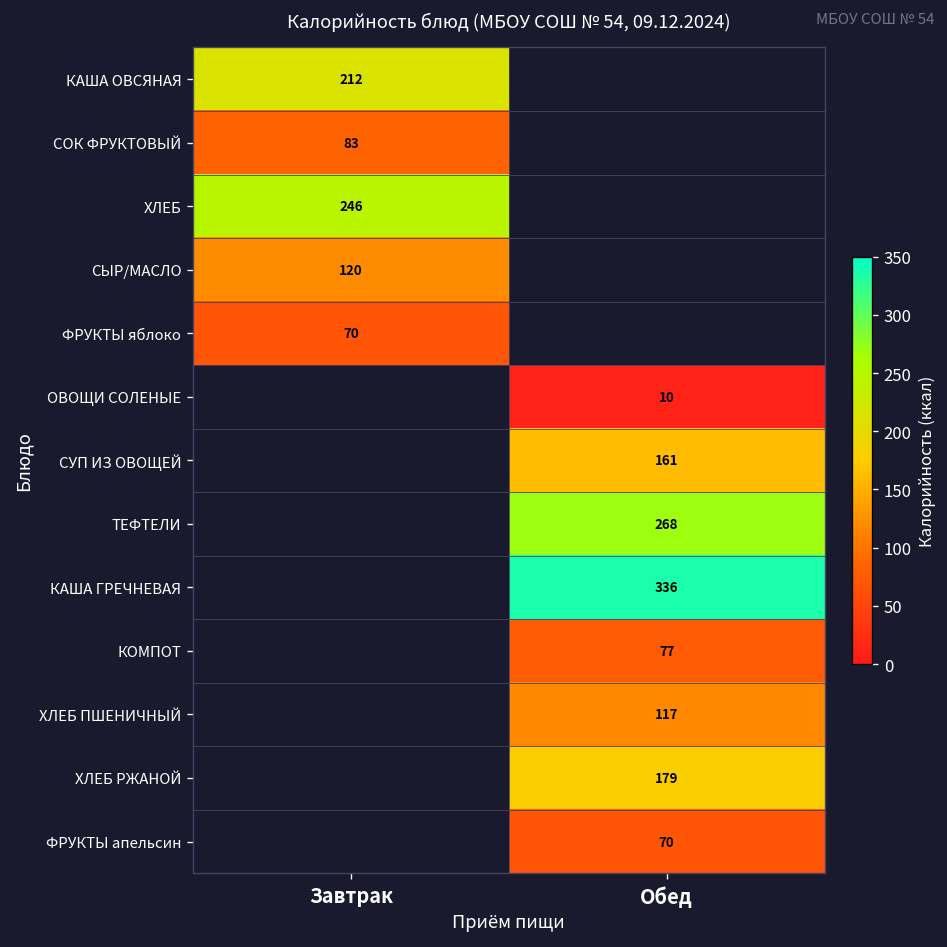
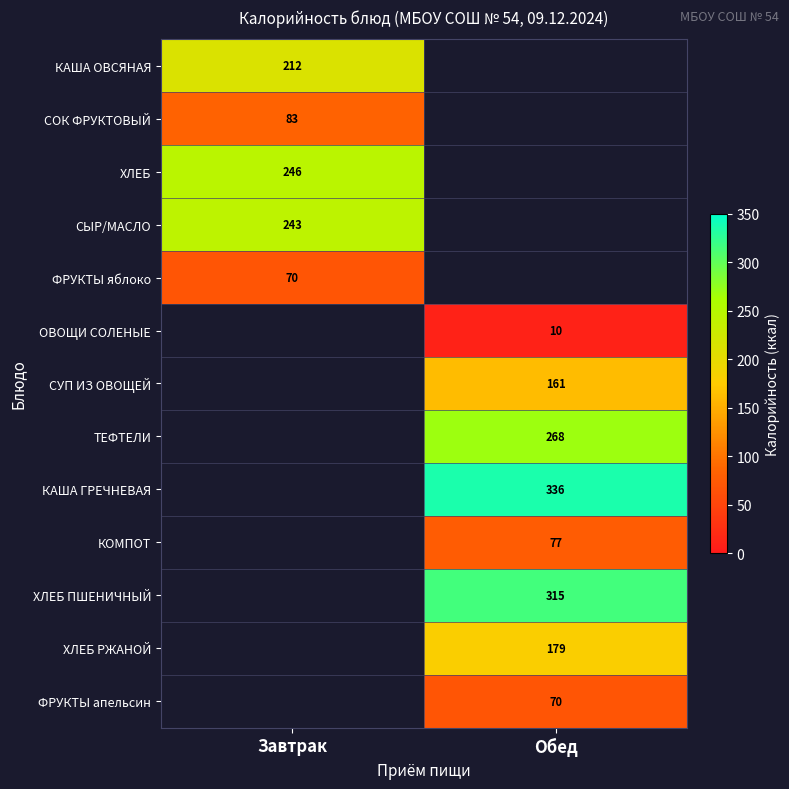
  {
    "КАША ОВСЯНАЯ": {
      "Завтрак": 212
    },
    "СОК ФРУКТОВЫЙ": {
      "Завтрак": 83
    },
    "ХЛЕБ": {
      "Завтрак": 246
    },
    "СЫР/МАСЛО": {
-     "Завтрак": 120
+     "Завтрак": 243
    },
    "ФРУКТЫ яблоко": {
      "Завтрак": 70
    },
    "ОВОЩИ СОЛЕНЫЕ": {
      "Обед": 10
    },
    "СУП ИЗ ОВОЩЕЙ": {
      "Обед": 161
    },
    "ТЕФТЕЛИ": {
      "Обед": 268
    },
    "КАША ГРЕЧНЕВАЯ": {
      "Обед": 336
    },
    "КОМПОТ": {
      "Обед": 77
    },
    "ХЛЕБ ПШЕНИЧНЫЙ": {
-     "Обед": 117
+     "Обед": 315
    },
    "ХЛЕБ РЖАНОЙ": {
      "Обед": 179
    },
    "ФРУКТЫ апельсин": {
      "Обед": 70
    }
  }
